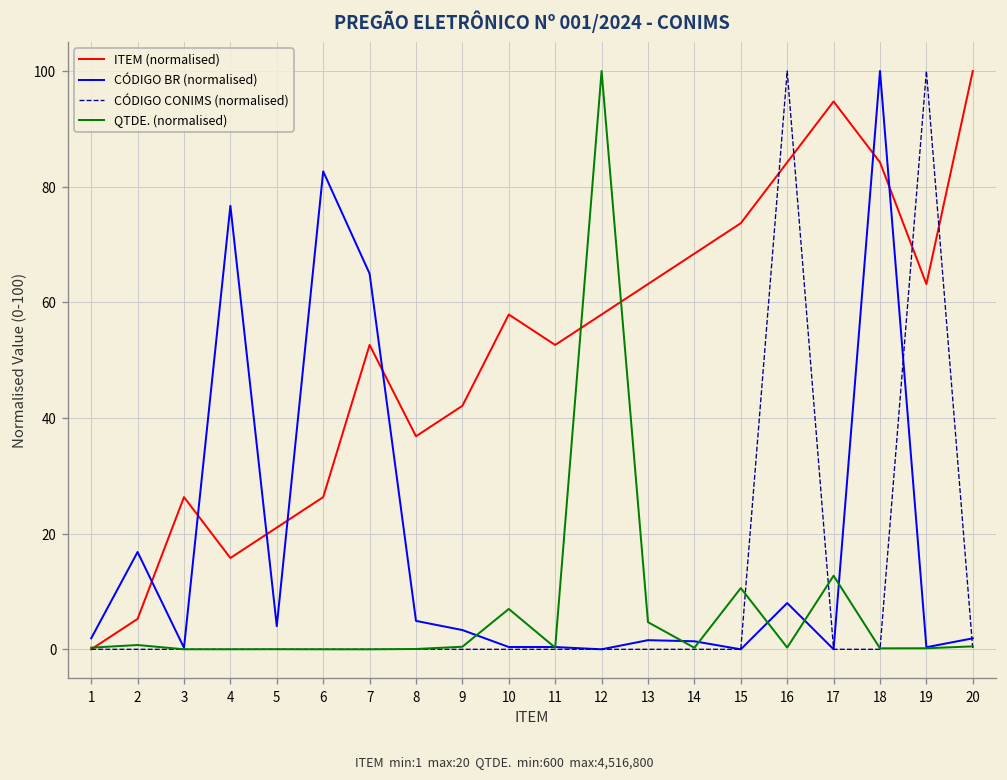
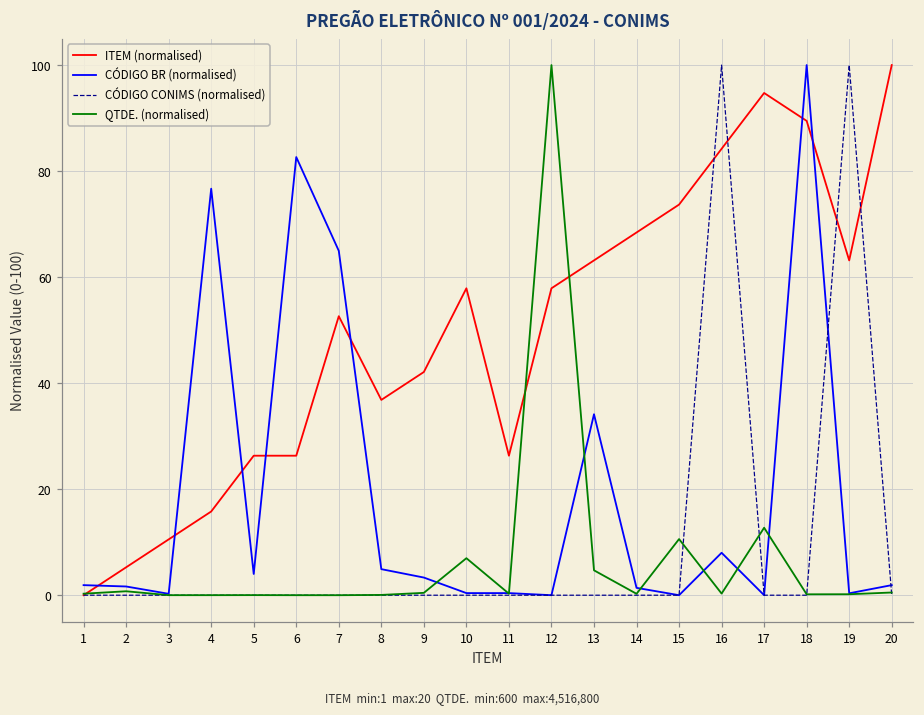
  {
    "ITEM (normalised)": {
      "2": 5,
-     "3": 26,
+     "3": 11,
      "4": 16,
-     "5": 21,
+     "5": 26,
      "6": 26,
      "7": 53,
      "8": 37,
      "9": 42,
      "10": 58,
-     "11": 53,
+     "11": 26,
      "12": 58,
      "13": 63,
      "14": 68,
      "15": 74,
      "16": 84,
      "17": 95,
-     "18": 84,
+     "18": 89,
      "19": 63,
      "20": 100
    },
    "CÓDIGO BR (normalised)": {
      "1": 2,
-     "2": 17,
+     "2": 2,
      "4": 77,
      "5": 4,
      "6": 83,
      "7": 65,
      "8": 5,
      "9": 3,
-     "13": 2,
+     "13": 34,
      "14": 1,
      "16": 8,
      "18": 100,
      "20": 2
    },
    "CÓDIGO CONIMS (normalised)": {
      "2": 0,
      "13": 0,
      "16": 100,
      "19": 100
    },
    "QTDE. (normalised)": {
      "2": 1,
      "10": 7,
      "12": 100,
      "13": 5,
      "15": 11,
      "16": 0,
      "17": 13
    }
  }
